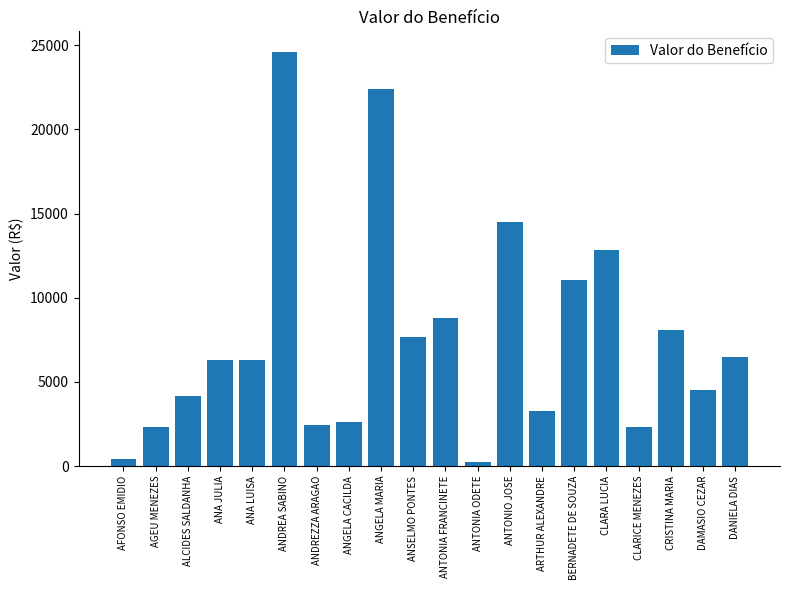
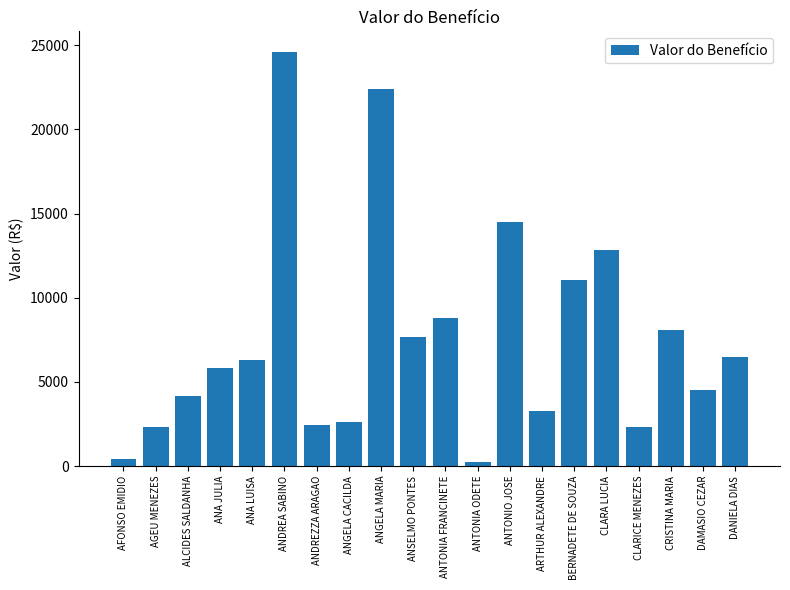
  {
    "AFONSO EMIDIO": 400,
    "AGEU MENEZES": 2300,
    "ALCIDES SALDANHA": 4200,
-   "ANA JULIA": 6300,
+   "ANA JULIA": 5800,
    "ANA LUISA": 6300,
    "ANDREA SABINO": 24600,
    "ANDREZZA ARAGAO": 2400,
    "ANGELA CACILDA": 2600,
    "ANGELA MARIA": 22400,
    "ANSELMO PONTES": 7700,
    "ANTONIA FRANCINETE": 8800,
    "ANTONIA ODETE": 200,
    "ANTONIO JOSE": 14500,
    "ARTHUR ALEXANDRE": 3300,
    "BERNADETE DE SOUZA": 11100,
    "CLARA LUCIA": 12800,
    "CLARICE MENEZES": 2300,
    "CRISTINA MARIA": 8100,
    "DAMASIO CEZAR": 4500,
    "DANIELA DIAS": 6500
  }
